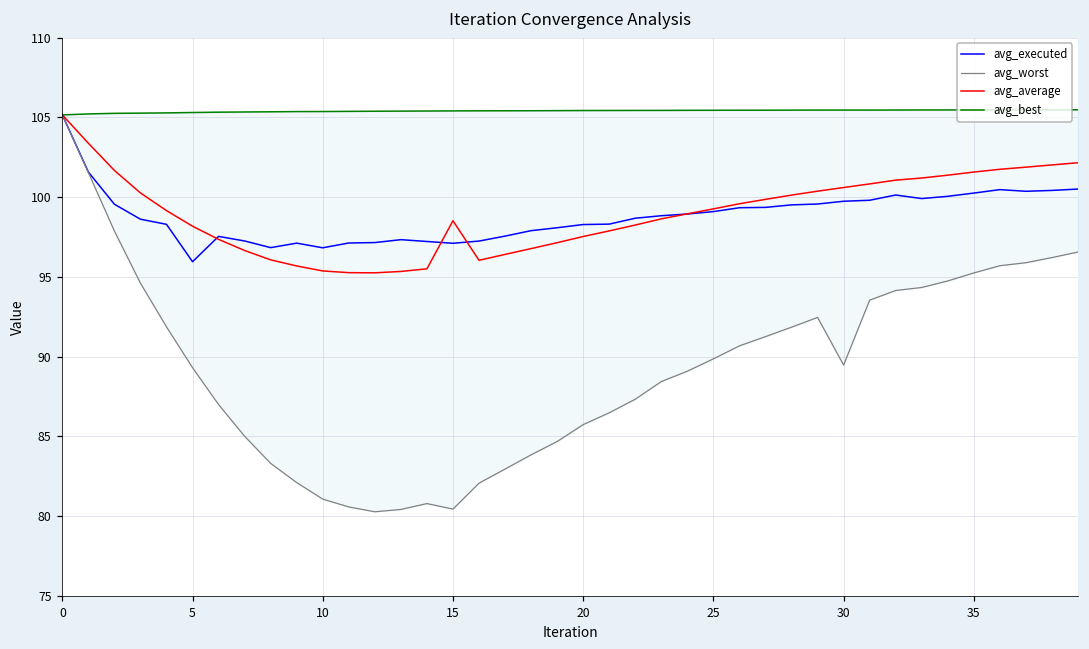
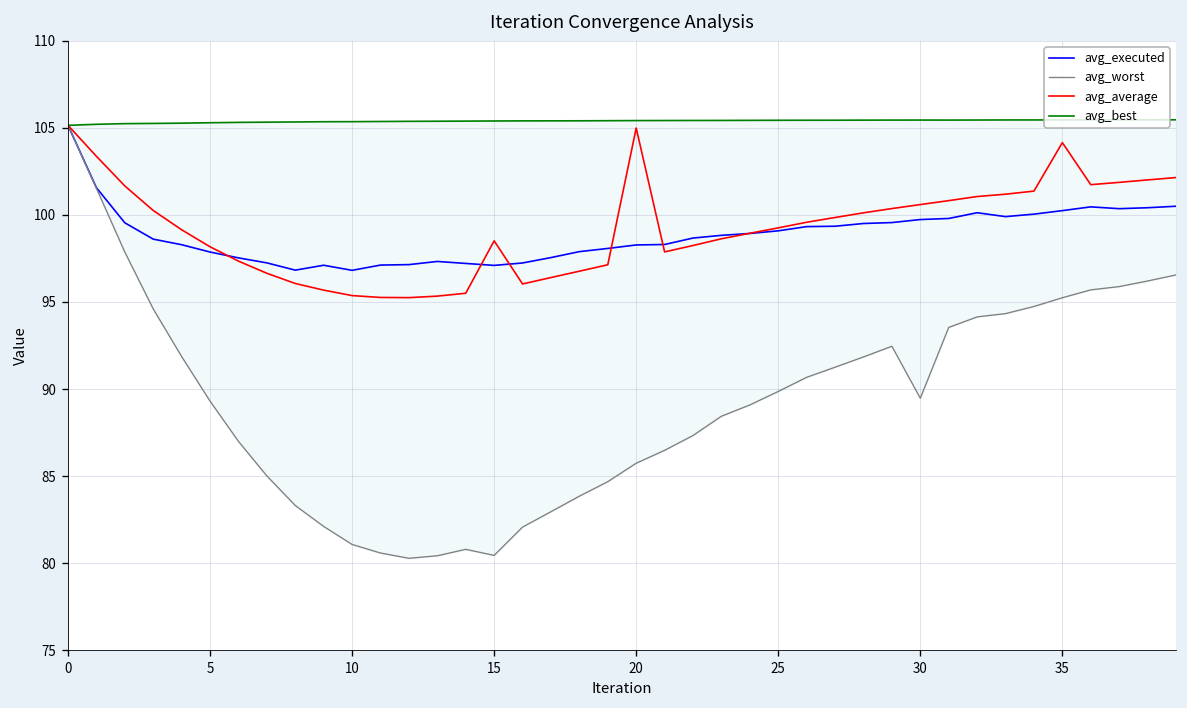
  {
    "avg_executed": {
-     "5": 95.9,
+     "5": 97.9,
      "10": 96.8,
      "15": 97.1,
      "20": 98.3,
      "30": 99.7,
      "35": 100.2
    },
    "avg_worst": {
      "5": 89.3,
      "10": 81.1,
      "15": 80.4,
      "20": 85.7,
      "25": 89.9,
      "30": 89.5,
      "35": 95.2
    },
    "avg_average": {
      "5": 98.2,
      "10": 95.4,
      "15": 98.5,
-     "20": 97.5,
+     "20": 105.0,
      "30": 100.6,
-     "35": 101.6
+     "35": 104.2
    },
    "avg_best": {
      "5": 105.3,
      "10": 105.4,
      "15": 105.4,
      "20": 105.4,
      "25": 105.4,
      "30": 105.5
    }
  }
